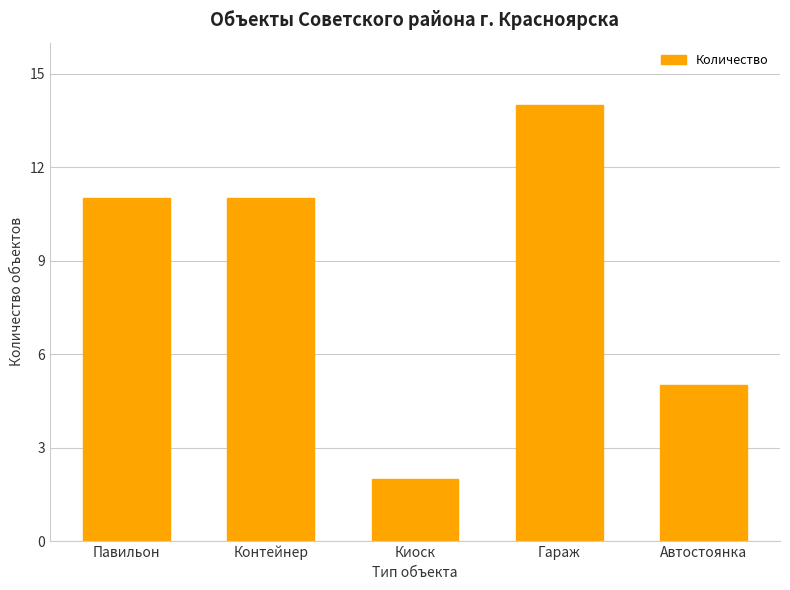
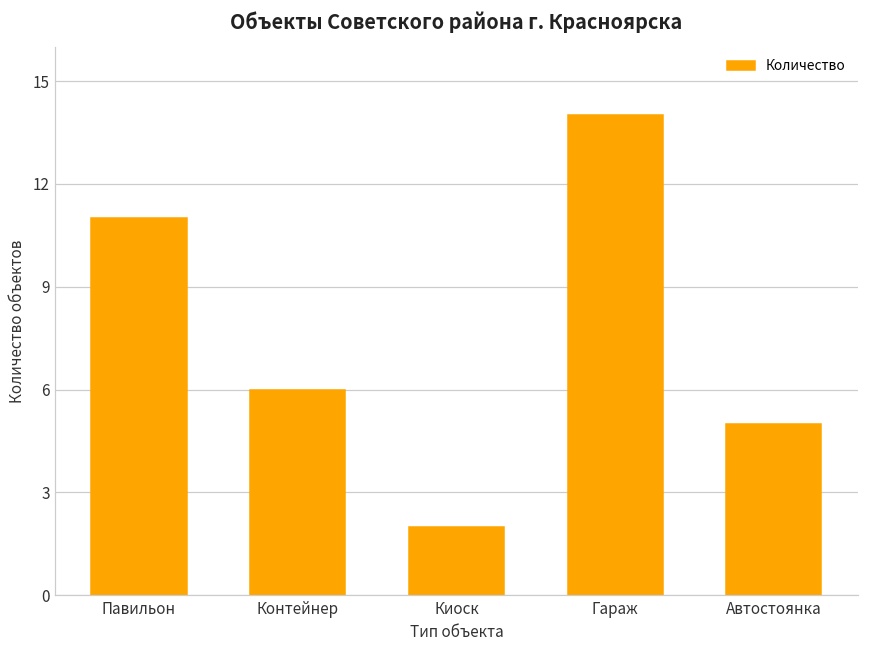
  {
    "Павильон": 11,
-   "Контейнер": 11,
+   "Контейнер": 6,
    "Киоск": 2,
    "Гараж": 14,
    "Автостоянка": 5
  }
